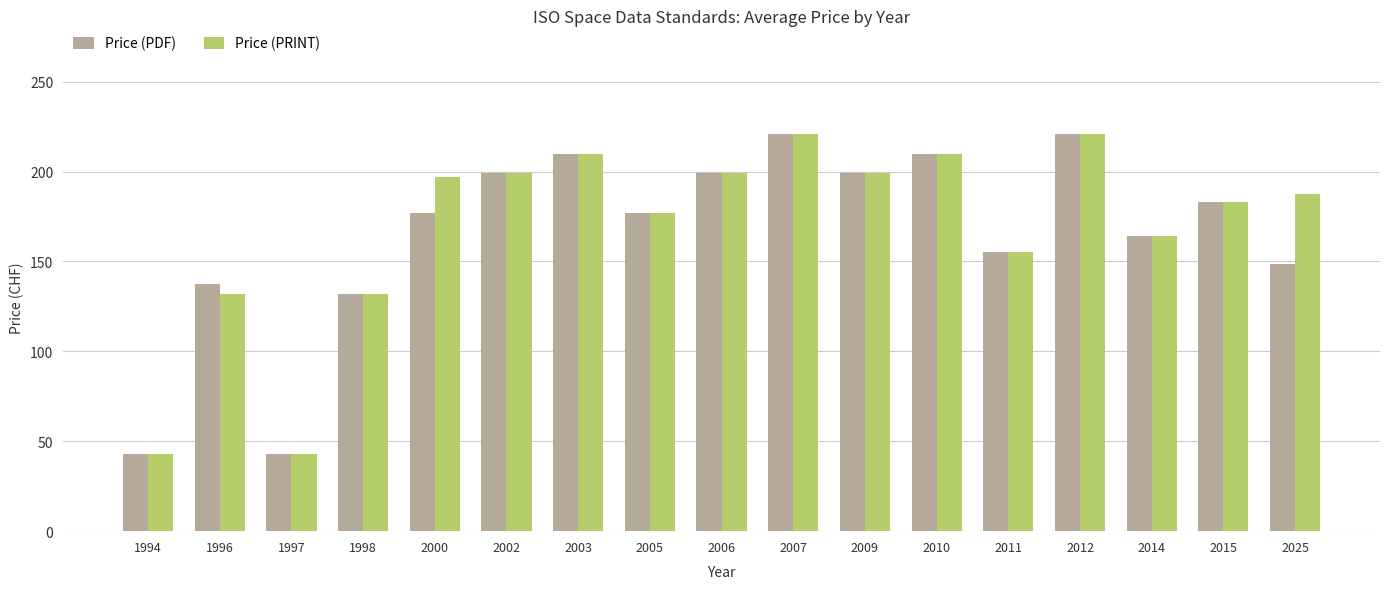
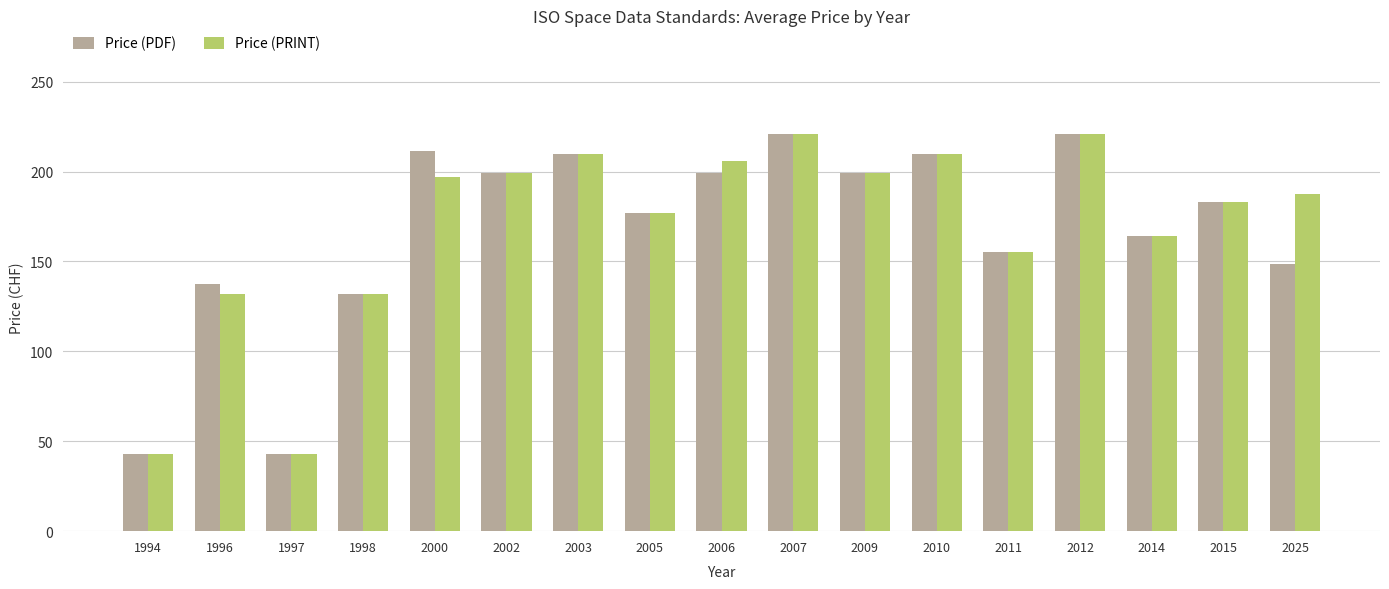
  {
    "Price (PDF)": {
      "1994": 43,
      "1996": 138,
      "1997": 43,
      "1998": 132,
-     "2000": 177,
+     "2000": 212,
      "2002": 199,
      "2003": 210,
      "2005": 177,
      "2006": 199,
      "2007": 221,
      "2009": 199,
      "2010": 210,
      "2011": 155,
      "2012": 221,
      "2014": 164,
      "2015": 183,
      "2025": 148
    },
    "Price (PRINT)": {
      "1994": 43,
      "1996": 132,
      "1997": 43,
      "1998": 132,
      "2000": 197,
      "2002": 199,
      "2003": 210,
      "2005": 177,
-     "2006": 199,
+     "2006": 206,
      "2007": 221,
      "2009": 199,
      "2010": 210,
      "2011": 155,
      "2012": 221,
      "2014": 164,
      "2015": 183,
      "2025": 188
    }
  }
